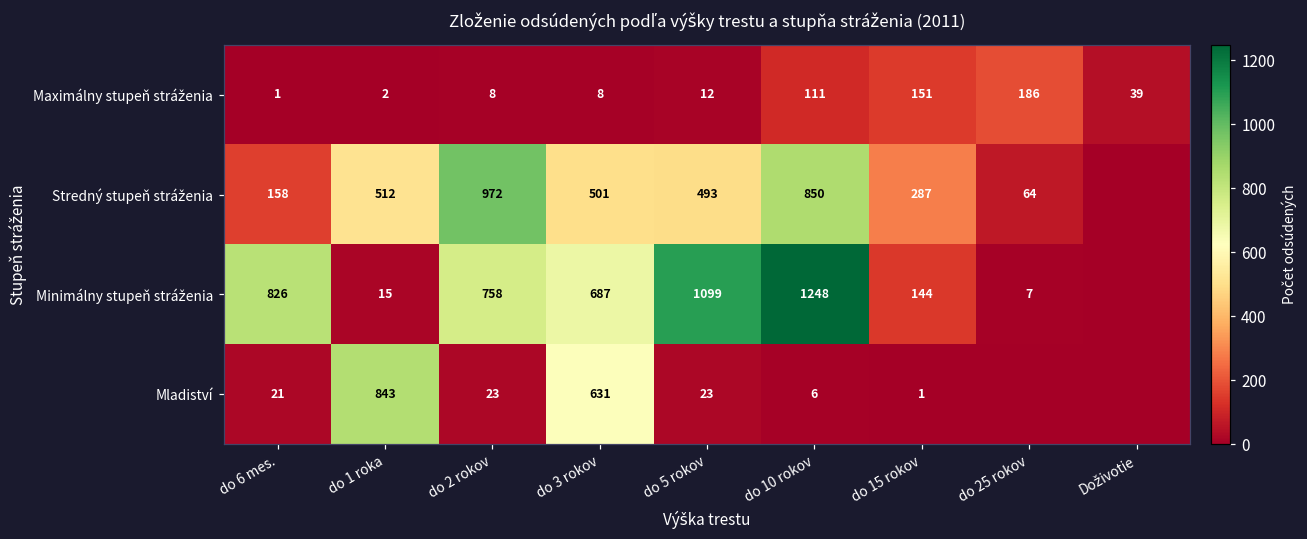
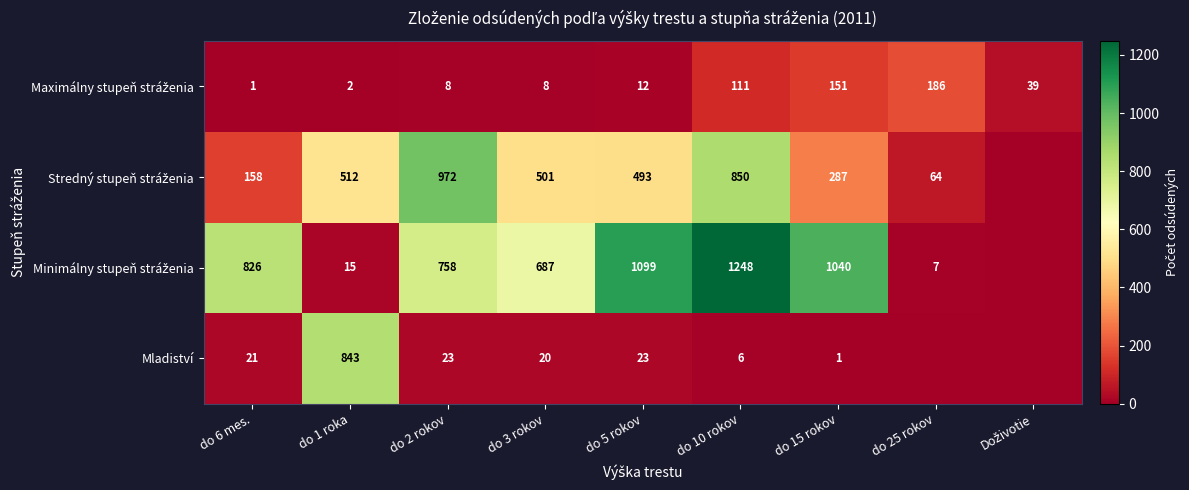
  {
    "Maximálny stupeň stráženia": {
      "do 6 mes.": 1,
      "do 1 roka": 2,
      "do 2 rokov": 8,
      "do 3 rokov": 8,
      "do 5 rokov": 12,
      "do 10 rokov": 111,
      "do 15 rokov": 151,
      "do 25 rokov": 186,
      "Doživotie": 39
    },
    "Stredný stupeň stráženia": {
      "do 6 mes.": 158,
      "do 1 roka": 512,
      "do 2 rokov": 972,
      "do 3 rokov": 501,
      "do 5 rokov": 493,
      "do 10 rokov": 850,
      "do 15 rokov": 287,
      "do 25 rokov": 64
    },
    "Minimálny stupeň stráženia": {
      "do 6 mes.": 826,
      "do 1 roka": 15,
      "do 2 rokov": 758,
      "do 3 rokov": 687,
      "do 5 rokov": 1099,
      "do 10 rokov": 1248,
-     "do 15 rokov": 144,
+     "do 15 rokov": 1040,
      "do 25 rokov": 7
    },
    "Mladiství": {
      "do 6 mes.": 21,
      "do 1 roka": 843,
      "do 2 rokov": 23,
-     "do 3 rokov": 631,
+     "do 3 rokov": 20,
      "do 5 rokov": 23,
      "do 10 rokov": 6,
      "do 15 rokov": 1
    }
  }
